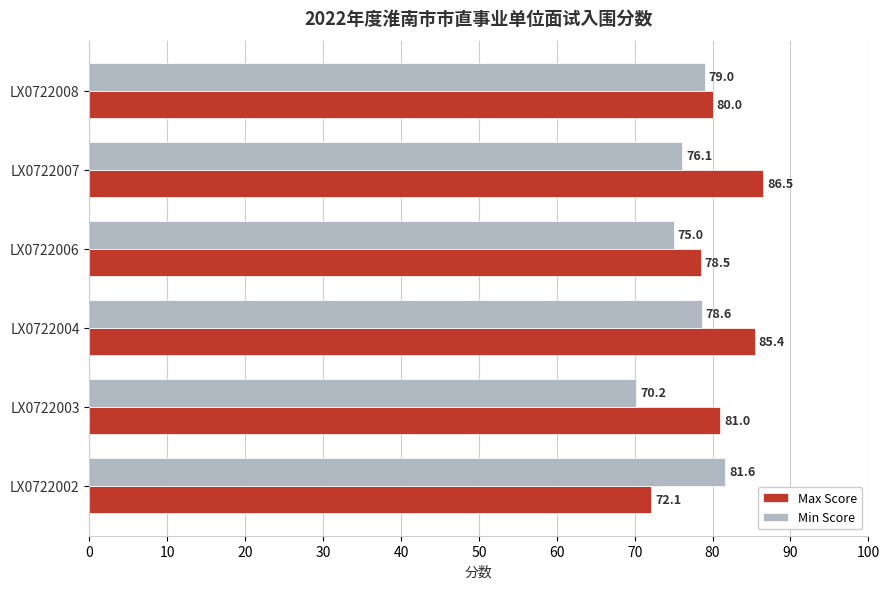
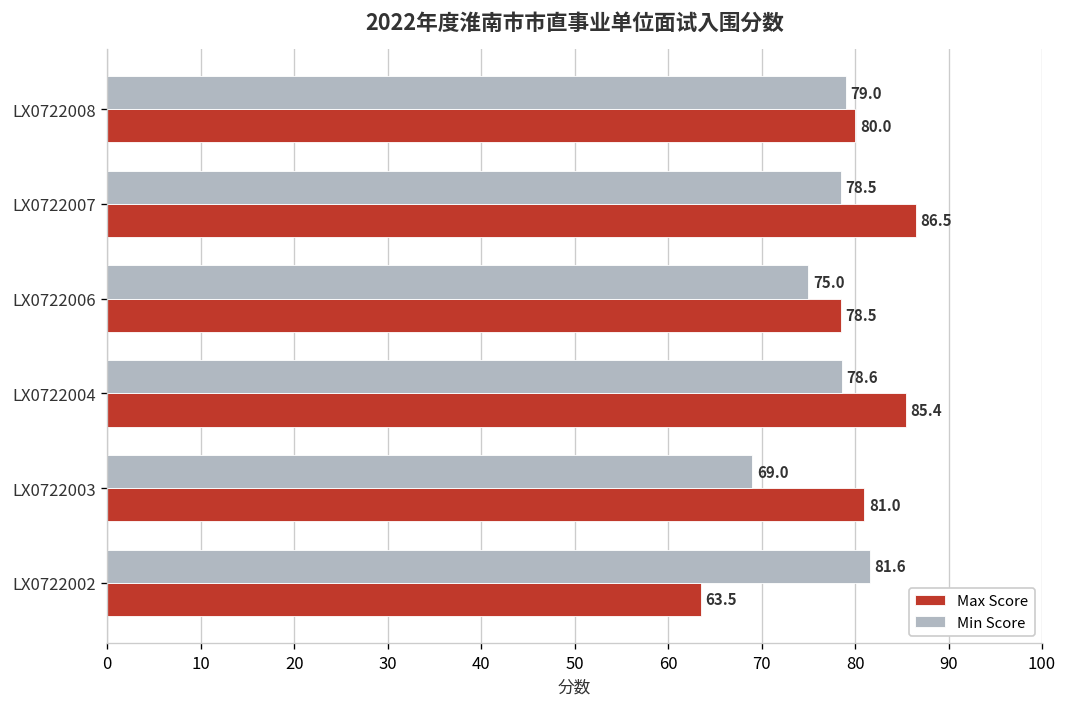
  {
    "Max Score": {
      "LX0722008": 80.0,
      "LX0722007": 86.5,
      "LX0722006": 78.5,
      "LX0722004": 85.4,
      "LX0722003": 81.0,
-     "LX0722002": 72.1
+     "LX0722002": 63.5
    },
    "Min Score": {
      "LX0722008": 79.0,
-     "LX0722007": 76.1,
+     "LX0722007": 78.5,
      "LX0722006": 75.0,
      "LX0722004": 78.6,
-     "LX0722003": 70.2,
+     "LX0722003": 69.0,
      "LX0722002": 81.6
    }
  }
